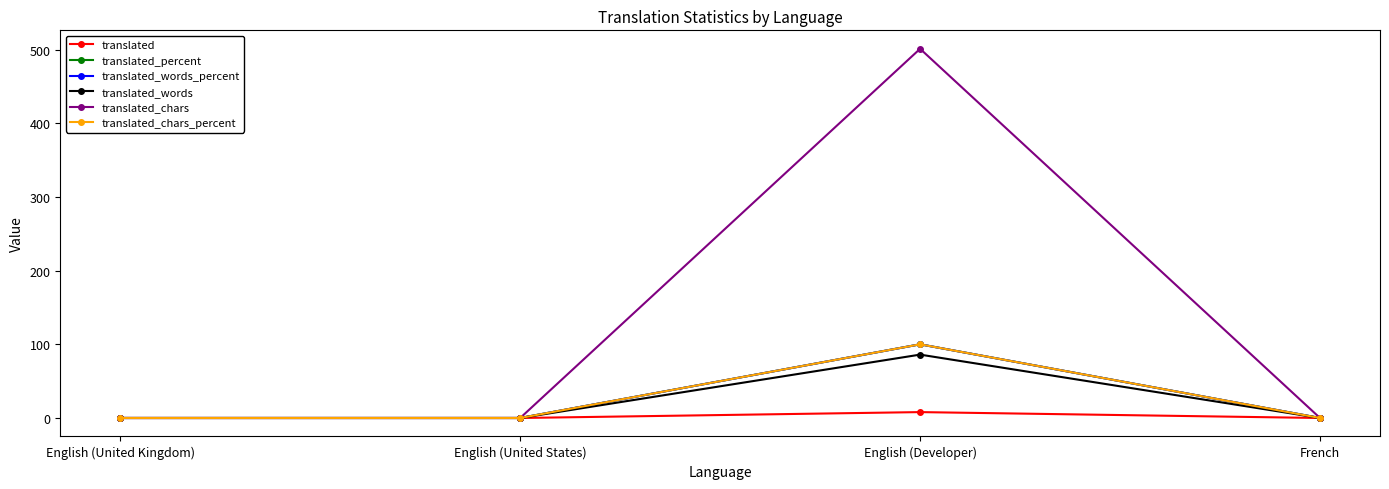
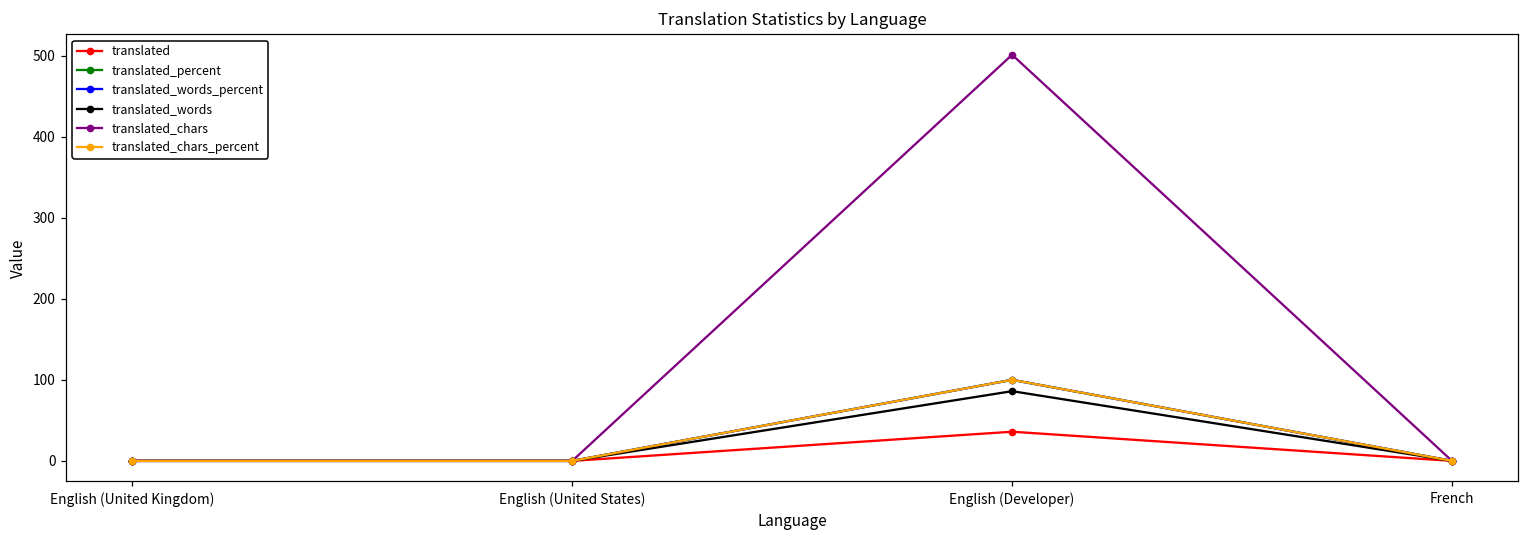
  {
    "translated": {
-     "English (Developer)": 10
+     "English (Developer)": 40
    },
    "translated_chars_percent": {
      "English (Developer)": 100
    },
    "translated_words": {
      "English (Developer)": 90
    },
    "translated_chars": {
      "English (Developer)": 500
    }
  }
